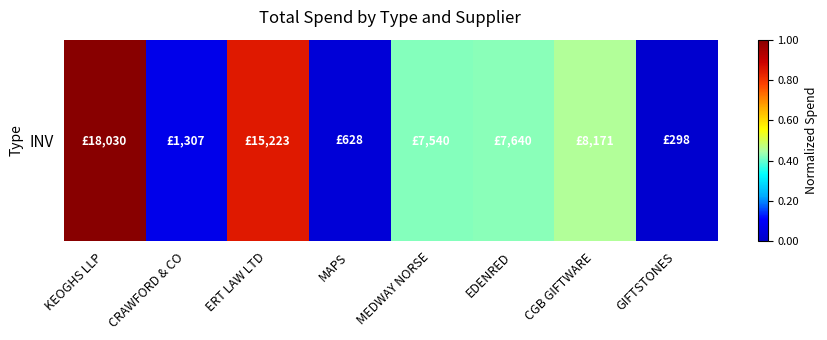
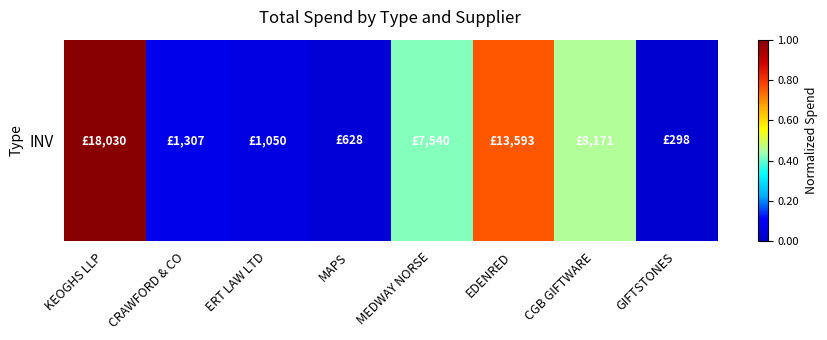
  {
    "INV": {
      "KEOGHS LLP": "£18,030",
      "CRAWFORD & CO": "£1,307",
-     "ERT LAW LTD": "£15,223",
+     "ERT LAW LTD": "£1,050",
      "MAPS": "£628",
      "MEDWAY NORSE": "£7,540",
-     "EDENRED": "£7,640",
+     "EDENRED": "£13,593",
      "CGB GIFTWARE": "£8,171",
      "GIFTSTONES": "£298"
    }
  }
